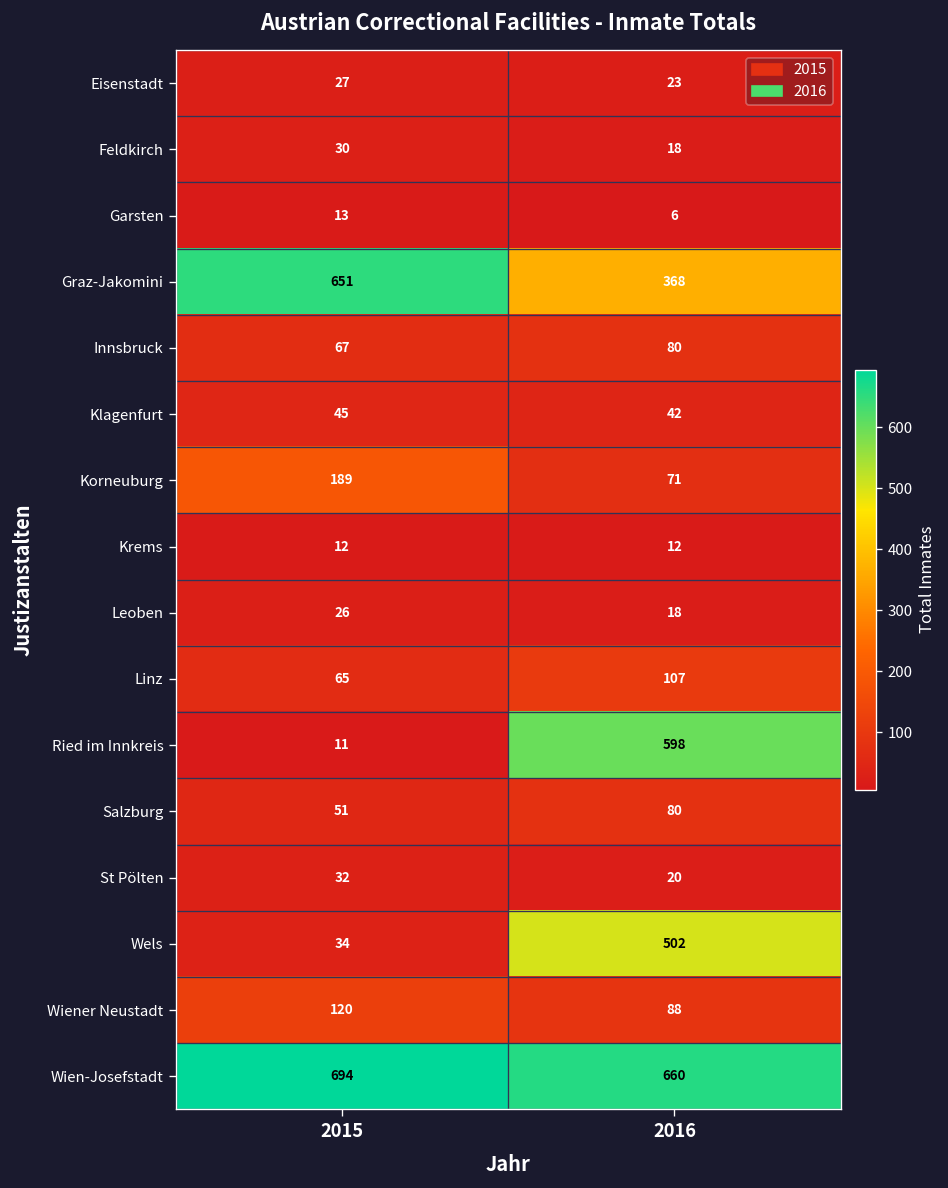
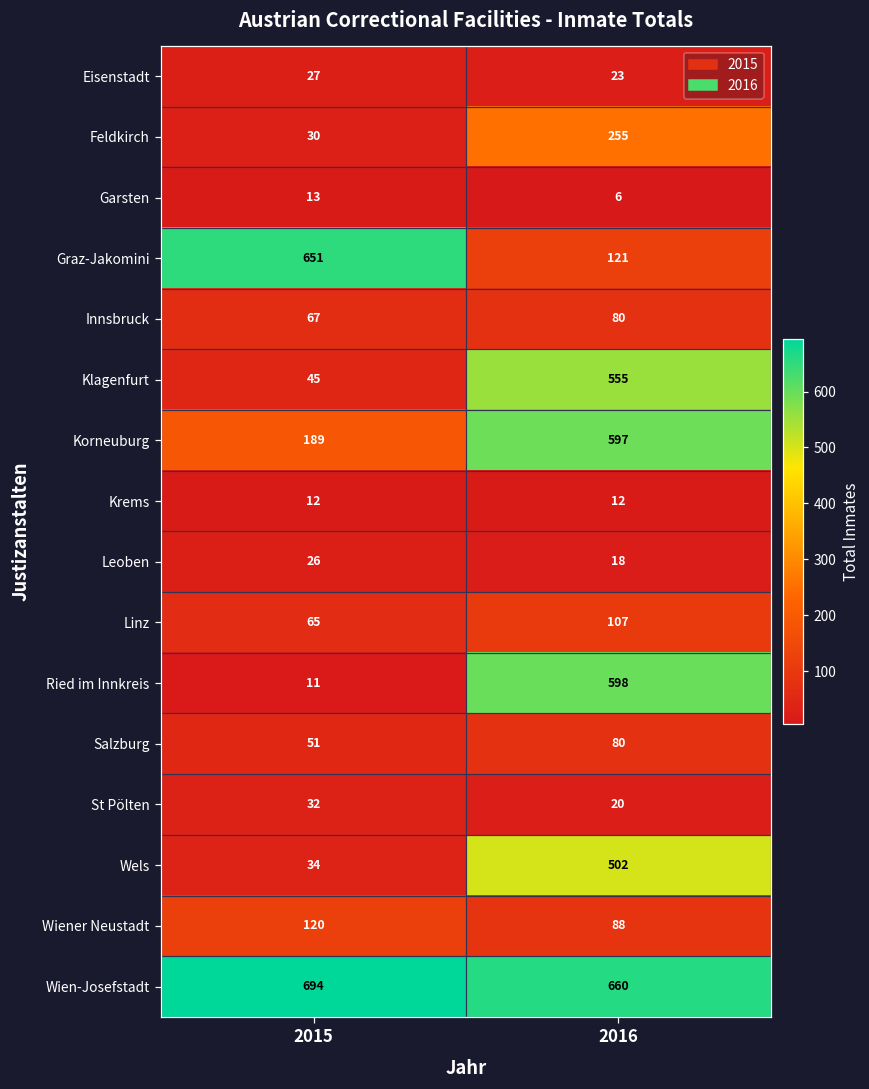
  {
    "Eisenstadt": {
      "2015": 27,
      "2016": 23
    },
    "Feldkirch": {
      "2015": 30,
-     "2016": 18
+     "2016": 255
    },
    "Garsten": {
      "2015": 13,
      "2016": 6
    },
    "Graz-Jakomini": {
      "2015": 651,
-     "2016": 368
+     "2016": 121
    },
    "Innsbruck": {
      "2015": 67,
      "2016": 80
    },
    "Klagenfurt": {
      "2015": 45,
-     "2016": 42
+     "2016": 555
    },
    "Korneuburg": {
      "2015": 189,
-     "2016": 71
+     "2016": 597
    },
    "Krems": {
      "2015": 12,
      "2016": 12
    },
    "Leoben": {
      "2015": 26,
      "2016": 18
    },
    "Linz": {
      "2015": 65,
      "2016": 107
    },
    "Ried im Innkreis": {
      "2015": 11,
      "2016": 598
    },
    "Salzburg": {
      "2015": 51,
      "2016": 80
    },
    "St Pölten": {
      "2015": 32,
      "2016": 20
    },
    "Wels": {
      "2015": 34,
      "2016": 502
    },
    "Wiener Neustadt": {
      "2015": 120,
      "2016": 88
    },
    "Wien-Josefstadt": {
      "2015": 694,
      "2016": 660
    }
  }
